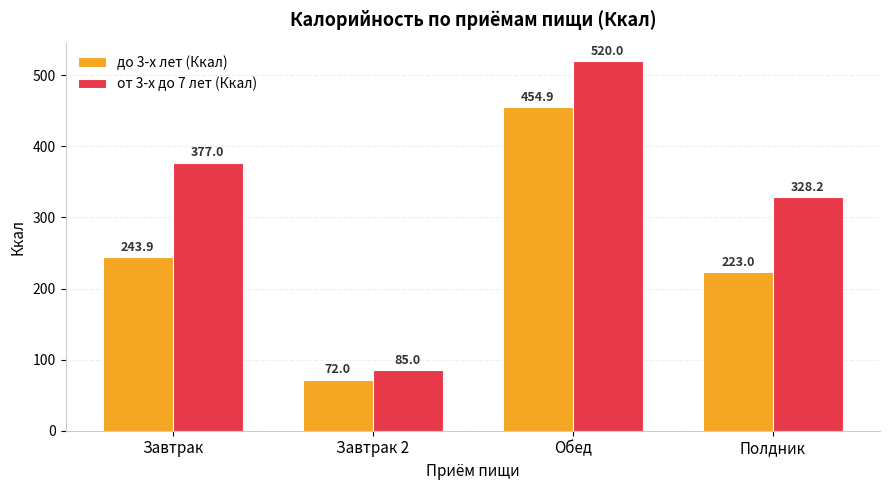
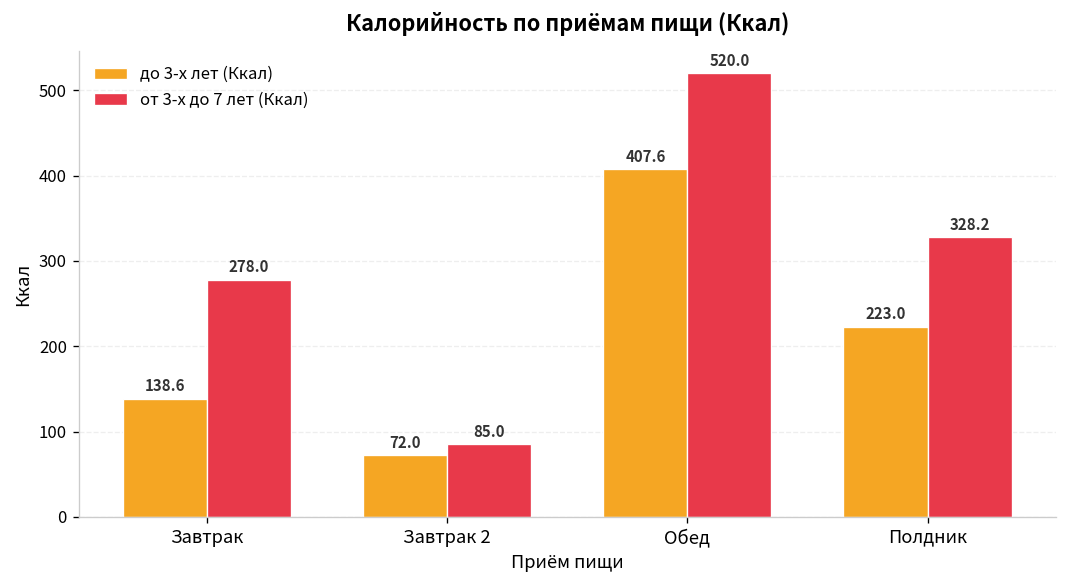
  {
    "до 3-х лет (Ккал)": {
-     "Завтрак": 243.9,
+     "Завтрак": 138.6,
      "Завтрак 2": 72.0,
-     "Обед": 454.9,
+     "Обед": 407.6,
      "Полдник": 223.0
    },
    "от 3-х до 7 лет (Ккал)": {
-     "Завтрак": 377.0,
+     "Завтрак": 278.0,
      "Завтрак 2": 85.0,
      "Обед": 520.0,
      "Полдник": 328.2
    }
  }
